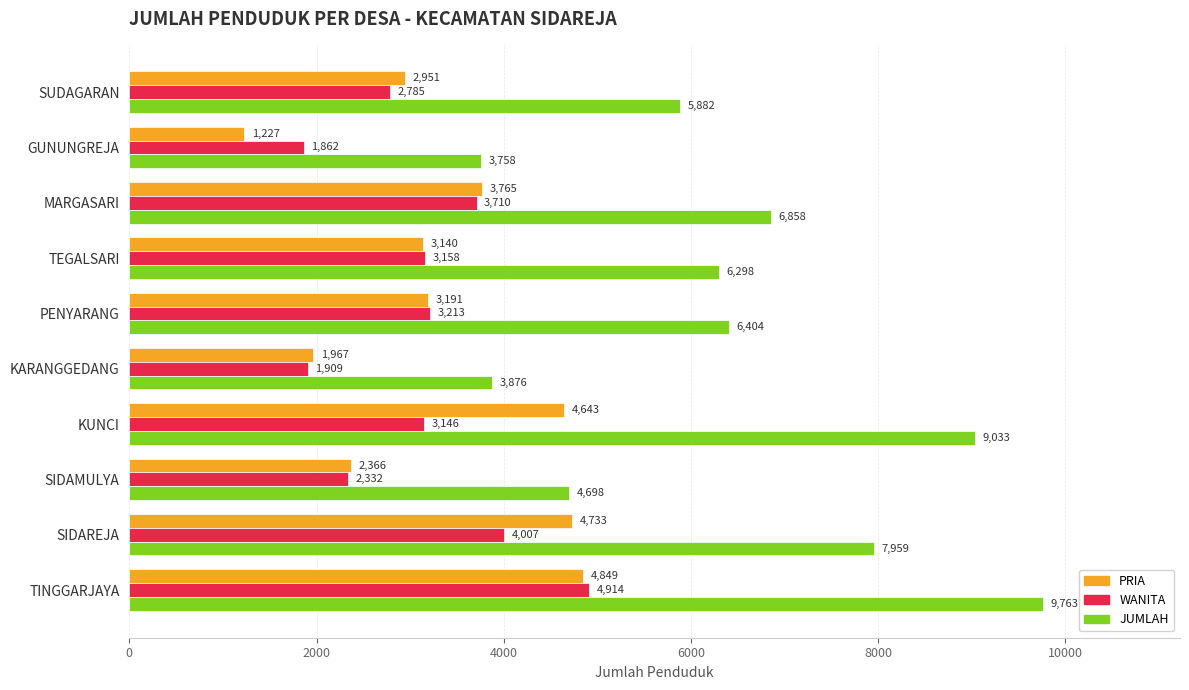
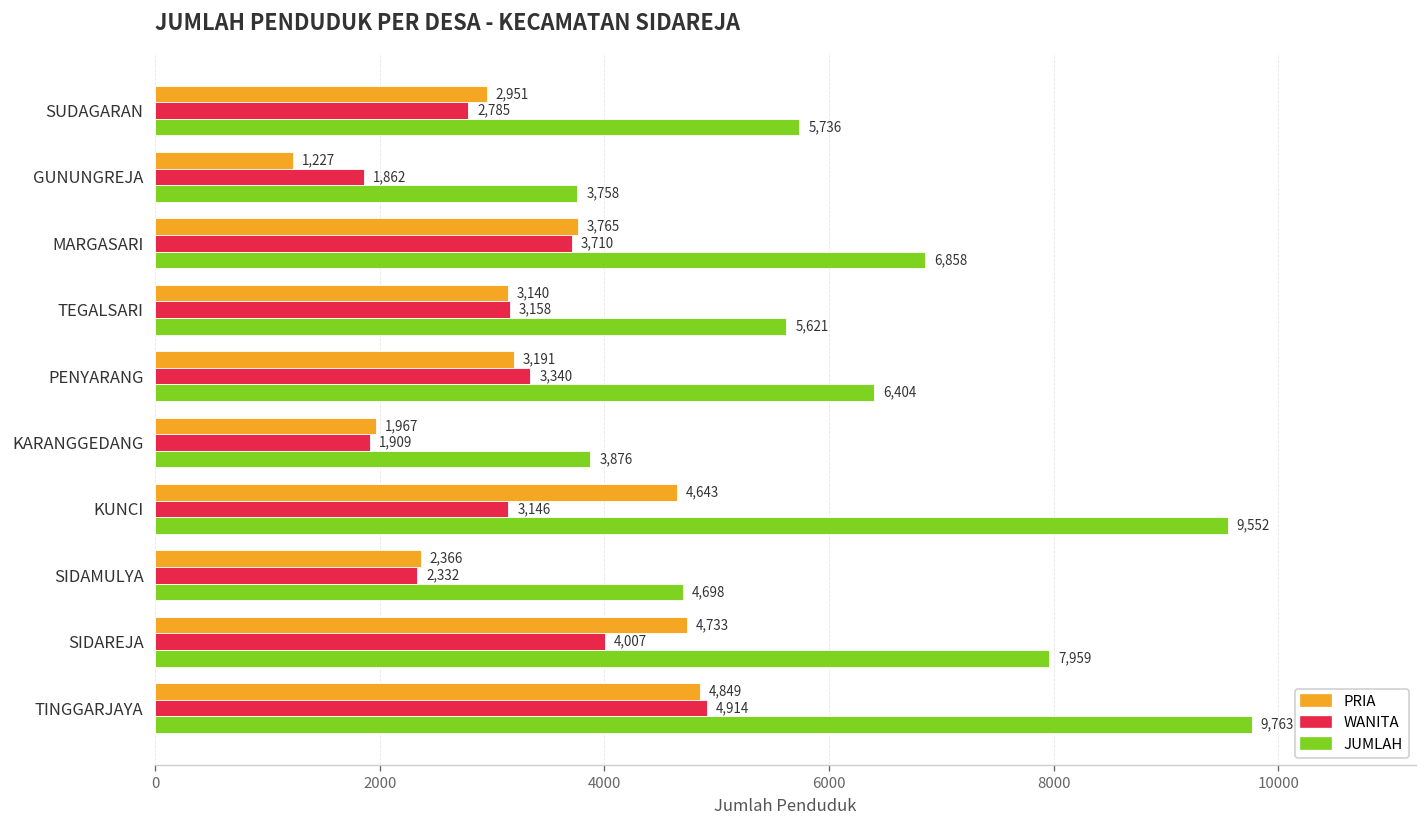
  {
    "PRIA": {
      "SUDAGARAN": "2,951",
      "GUNUNGREJA": "1,227",
      "MARGASARI": "3,765",
      "TEGALSARI": "3,140",
      "PENYARANG": "3,191",
      "KARANGGEDANG": "1,967",
      "KUNCI": "4,643",
      "SIDAMULYA": "2,366",
      "SIDAREJA": "4,733",
      "TINGGARJAYA": "4,849"
    },
    "WANITA": {
      "SUDAGARAN": "2,785",
      "GUNUNGREJA": "1,862",
      "MARGASARI": "3,710",
      "TEGALSARI": "3,158",
-     "PENYARANG": "3,213",
+     "PENYARANG": "3,340",
      "KARANGGEDANG": "1,909",
      "KUNCI": "3,146",
      "SIDAMULYA": "2,332",
      "SIDAREJA": "4,007",
      "TINGGARJAYA": "4,914"
    },
    "JUMLAH": {
-     "SUDAGARAN": "5,882",
+     "SUDAGARAN": "5,736",
      "GUNUNGREJA": "3,758",
      "MARGASARI": "6,858",
-     "TEGALSARI": "6,298",
+     "TEGALSARI": "5,621",
      "PENYARANG": "6,404",
      "KARANGGEDANG": "3,876",
-     "KUNCI": "9,033",
+     "KUNCI": "9,552",
      "SIDAMULYA": "4,698",
      "SIDAREJA": "7,959",
      "TINGGARJAYA": "9,763"
    }
  }
